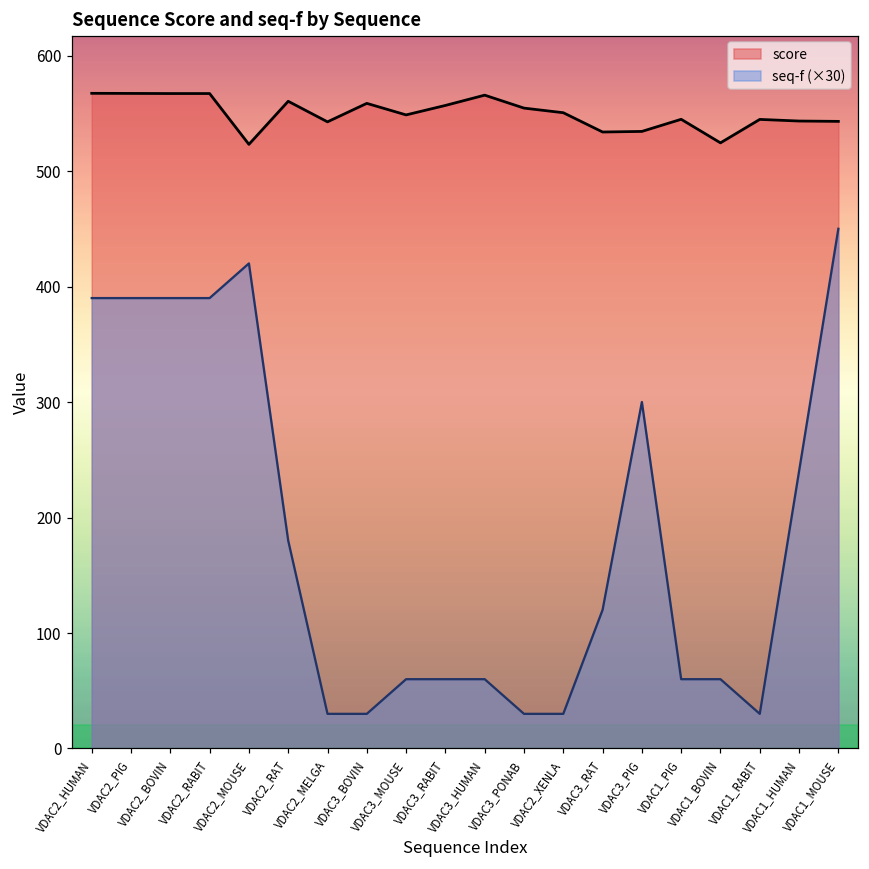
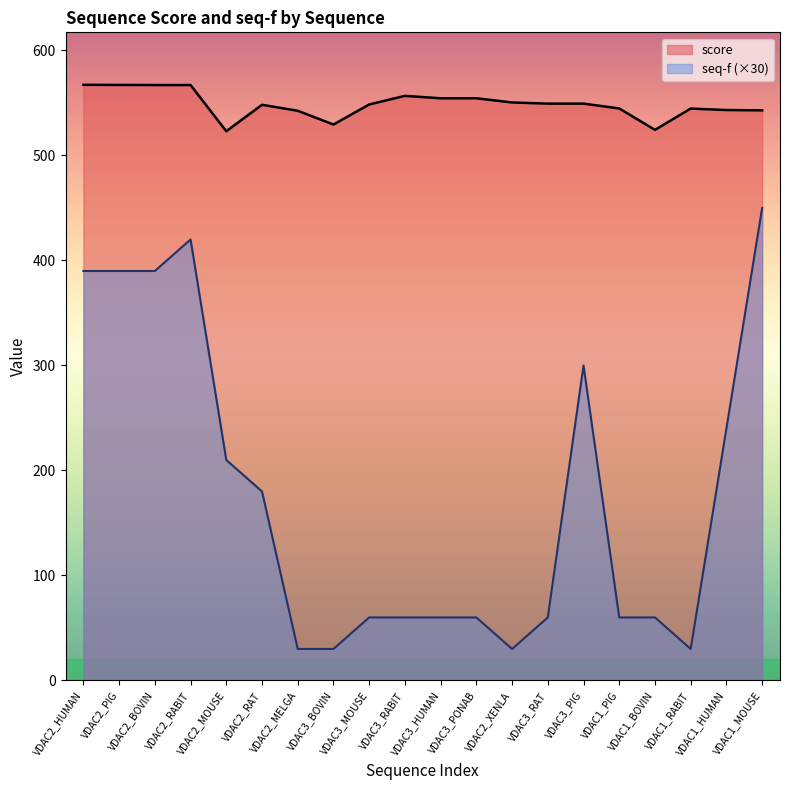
  {
    "score": {
      "VDAC2_HUMAN": 567,
      "VDAC2_PIG": 567,
      "VDAC2_BOVIN": 567,
      "VDAC2_RABIT": 567,
      "VDAC2_MOUSE": 523,
-     "VDAC2_RAT": 560,
+     "VDAC2_RAT": 548,
      "VDAC2_MELGA": 543,
-     "VDAC3_BOVIN": 559,
+     "VDAC3_BOVIN": 530,
      "VDAC3_MOUSE": 549,
      "VDAC3_RABIT": 557,
-     "VDAC3_HUMAN": 566,
+     "VDAC3_HUMAN": 555,
      "VDAC3_PONAB": 555,
      "VDAC2_XENLA": 551,
-     "VDAC3_RAT": 534,
-     "VDAC3_PIG": 534,
+     "VDAC3_RAT": 549,
+     "VDAC3_PIG": 549,
      "VDAC1_PIG": 545,
      "VDAC1_BOVIN": 524,
      "VDAC1_RABIT": 545,
      "VDAC1_HUMAN": 543,
      "VDAC1_MOUSE": 543
    },
    "seq-f (×30)": {
      "VDAC2_HUMAN": 390,
      "VDAC2_PIG": 390,
      "VDAC2_BOVIN": 390,
-     "VDAC2_RABIT": 390,
-     "VDAC2_MOUSE": 420,
+     "VDAC2_RABIT": 420,
+     "VDAC2_MOUSE": 210,
      "VDAC2_RAT": 180,
      "VDAC2_MELGA": 30,
      "VDAC3_BOVIN": 30,
      "VDAC3_MOUSE": 60,
      "VDAC3_RABIT": 60,
      "VDAC3_HUMAN": 60,
-     "VDAC3_PONAB": 30,
+     "VDAC3_PONAB": 60,
      "VDAC2_XENLA": 30,
-     "VDAC3_RAT": 120,
+     "VDAC3_RAT": 60,
      "VDAC3_PIG": 300,
      "VDAC1_PIG": 60,
      "VDAC1_BOVIN": 60,
      "VDAC1_RABIT": 30,
      "VDAC1_HUMAN": 240,
      "VDAC1_MOUSE": 450
    }
  }
